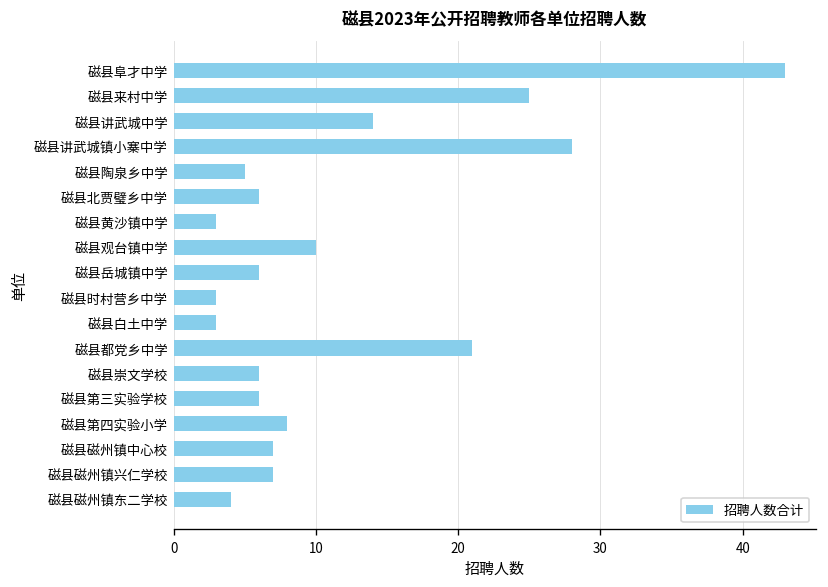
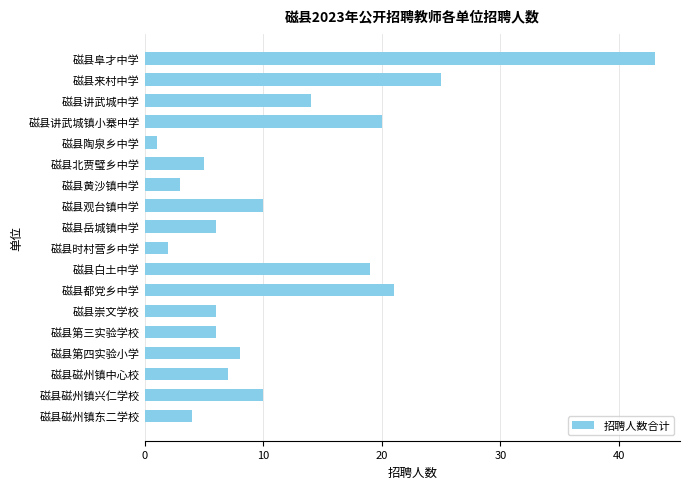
  {
    "磁县阜才中学": 43,
    "磁县来村中学": 25,
    "磁县讲武城中学": 14,
-   "磁县讲武城镇小寨中学": 28,
-   "磁县陶泉乡中学": 5,
-   "磁县北贾璧乡中学": 6,
+   "磁县讲武城镇小寨中学": 20,
+   "磁县陶泉乡中学": 1,
+   "磁县北贾璧乡中学": 5,
    "磁县黄沙镇中学": 3,
    "磁县观台镇中学": 10,
    "磁县岳城镇中学": 6,
-   "磁县时村营乡中学": 3,
-   "磁县白土中学": 3,
+   "磁县时村营乡中学": 2,
+   "磁县白土中学": 19,
    "磁县都党乡中学": 21,
    "磁县崇文学校": 6,
    "磁县第三实验学校": 6,
    "磁县第四实验小学": 8,
    "磁县磁州镇中心校": 7,
-   "磁县磁州镇兴仁学校": 7,
+   "磁县磁州镇兴仁学校": 10,
    "磁县磁州镇东二学校": 4
  }
